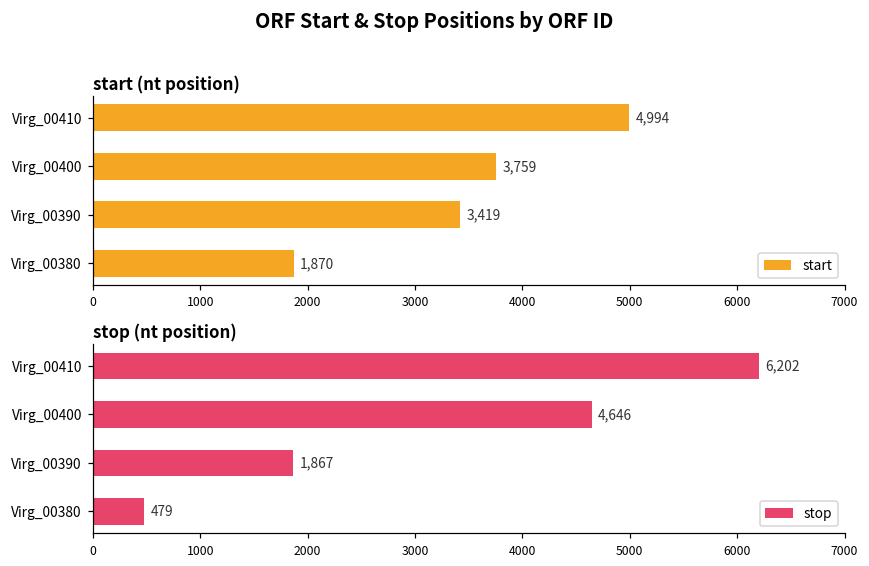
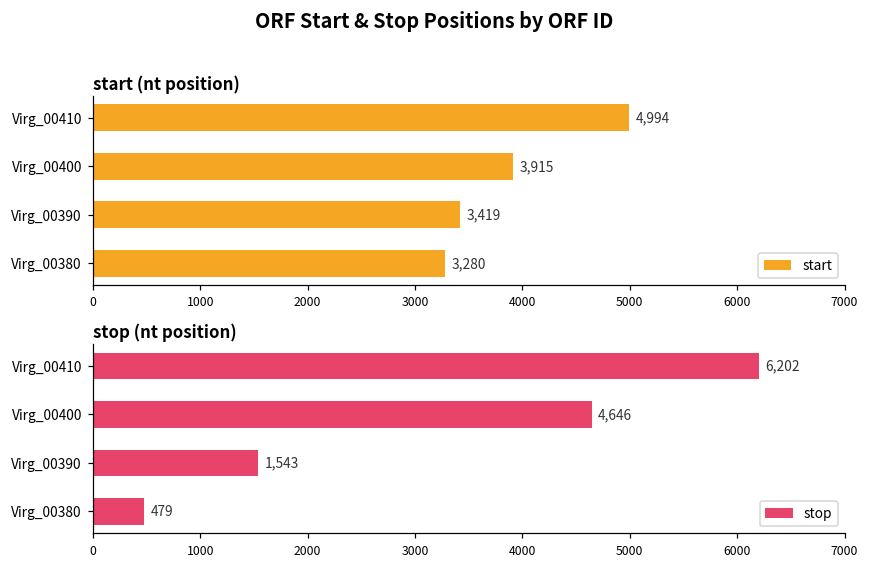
  {
    "start (nt position)": {
      "Virg_00410": "4,994",
-     "Virg_00400": "3,759",
+     "Virg_00400": "3,915",
      "Virg_00390": "3,419",
-     "Virg_00380": "1,870"
+     "Virg_00380": "3,280"
    },
    "stop (nt position)": {
      "Virg_00410": "6,202",
      "Virg_00400": "4,646",
-     "Virg_00390": "1,867",
+     "Virg_00390": "1,543",
      "Virg_00380": "479"
    }
  }
